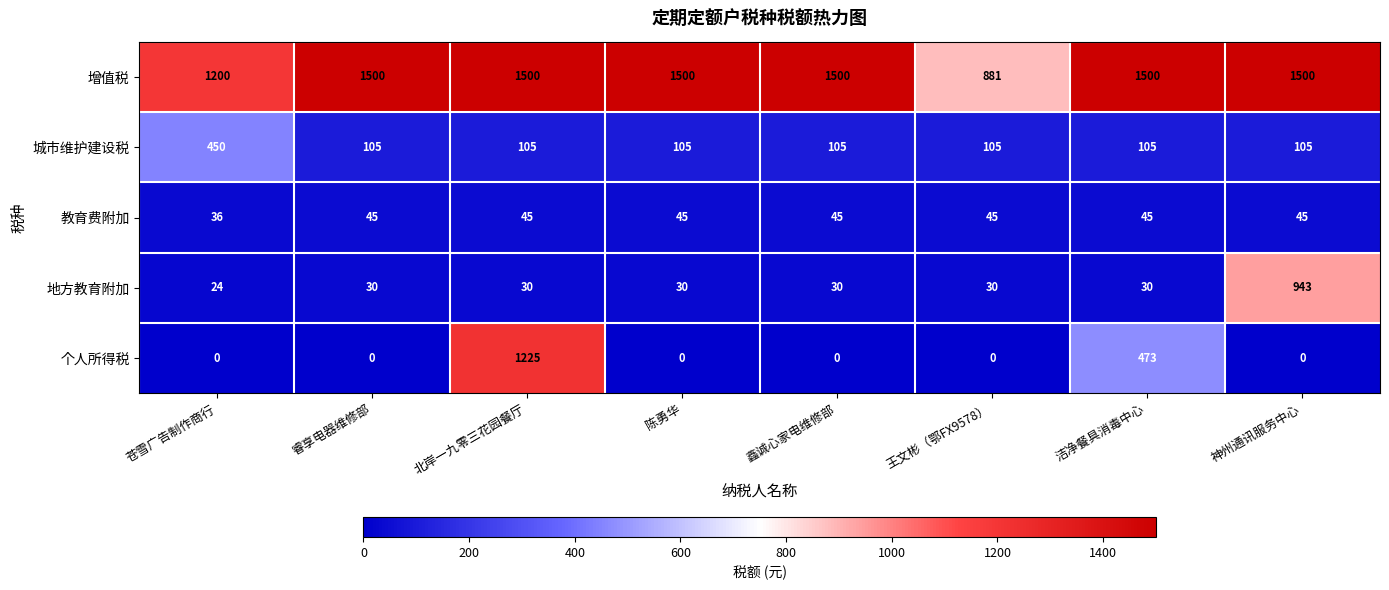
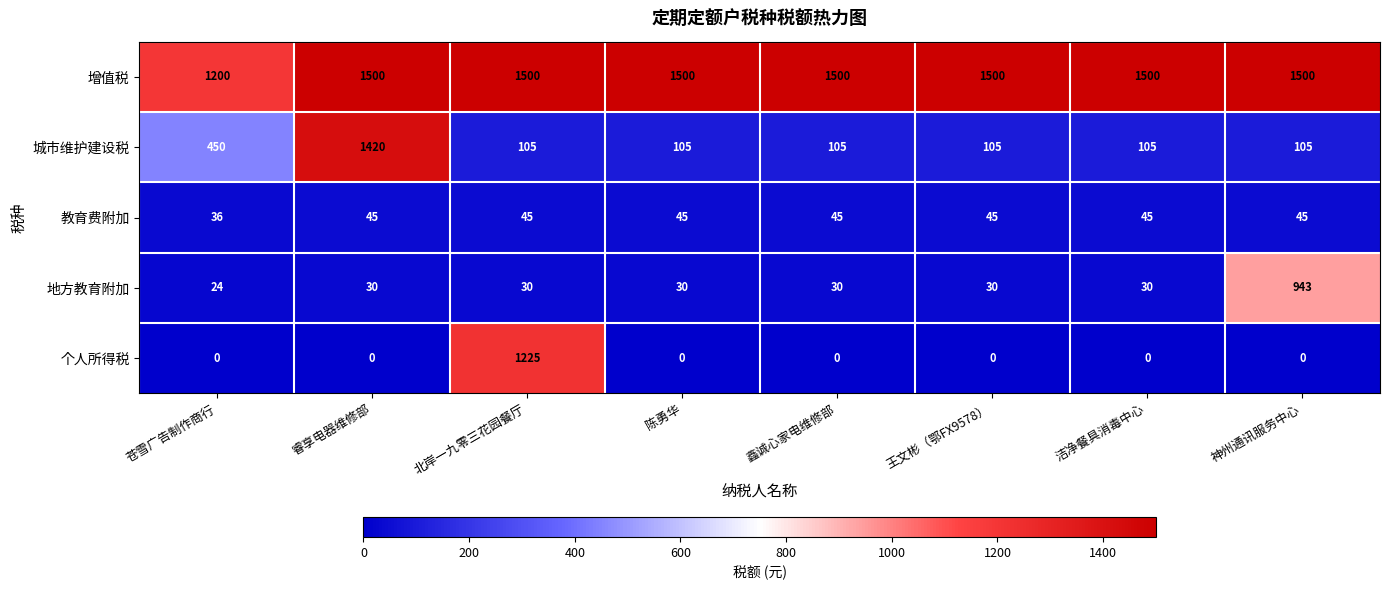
  {
    "增值税": {
      "苍雪广告制作商行": 1200,
      "睿享电器维修部": 1500,
      "北岸一九零三花园餐厅": 1500,
      "陈勇华": 1500,
      "鑫诚心家电维修部": 1500,
-     "王文彬（鄂FX9578）": 881,
+     "王文彬（鄂FX9578）": 1500,
      "洁净餐具消毒中心": 1500,
      "神州通讯服务中心": 1500
    },
    "城市维护建设税": {
      "苍雪广告制作商行": 450,
-     "睿享电器维修部": 105,
+     "睿享电器维修部": 1420,
      "北岸一九零三花园餐厅": 105,
      "陈勇华": 105,
      "鑫诚心家电维修部": 105,
      "王文彬（鄂FX9578）": 105,
      "洁净餐具消毒中心": 105,
      "神州通讯服务中心": 105
    },
    "教育费附加": {
      "苍雪广告制作商行": 36,
      "睿享电器维修部": 45,
      "北岸一九零三花园餐厅": 45,
      "陈勇华": 45,
      "鑫诚心家电维修部": 45,
      "王文彬（鄂FX9578）": 45,
      "洁净餐具消毒中心": 45,
      "神州通讯服务中心": 45
    },
    "地方教育附加": {
      "苍雪广告制作商行": 24,
      "睿享电器维修部": 30,
      "北岸一九零三花园餐厅": 30,
      "陈勇华": 30,
      "鑫诚心家电维修部": 30,
      "王文彬（鄂FX9578）": 30,
      "洁净餐具消毒中心": 30,
      "神州通讯服务中心": 943
    },
    "个人所得税": {
      "苍雪广告制作商行": 0,
      "睿享电器维修部": 0,
      "北岸一九零三花园餐厅": 1225,
      "陈勇华": 0,
      "鑫诚心家电维修部": 0,
      "王文彬（鄂FX9578）": 0,
-     "洁净餐具消毒中心": 473,
+     "洁净餐具消毒中心": 0,
      "神州通讯服务中心": 0
    }
  }
